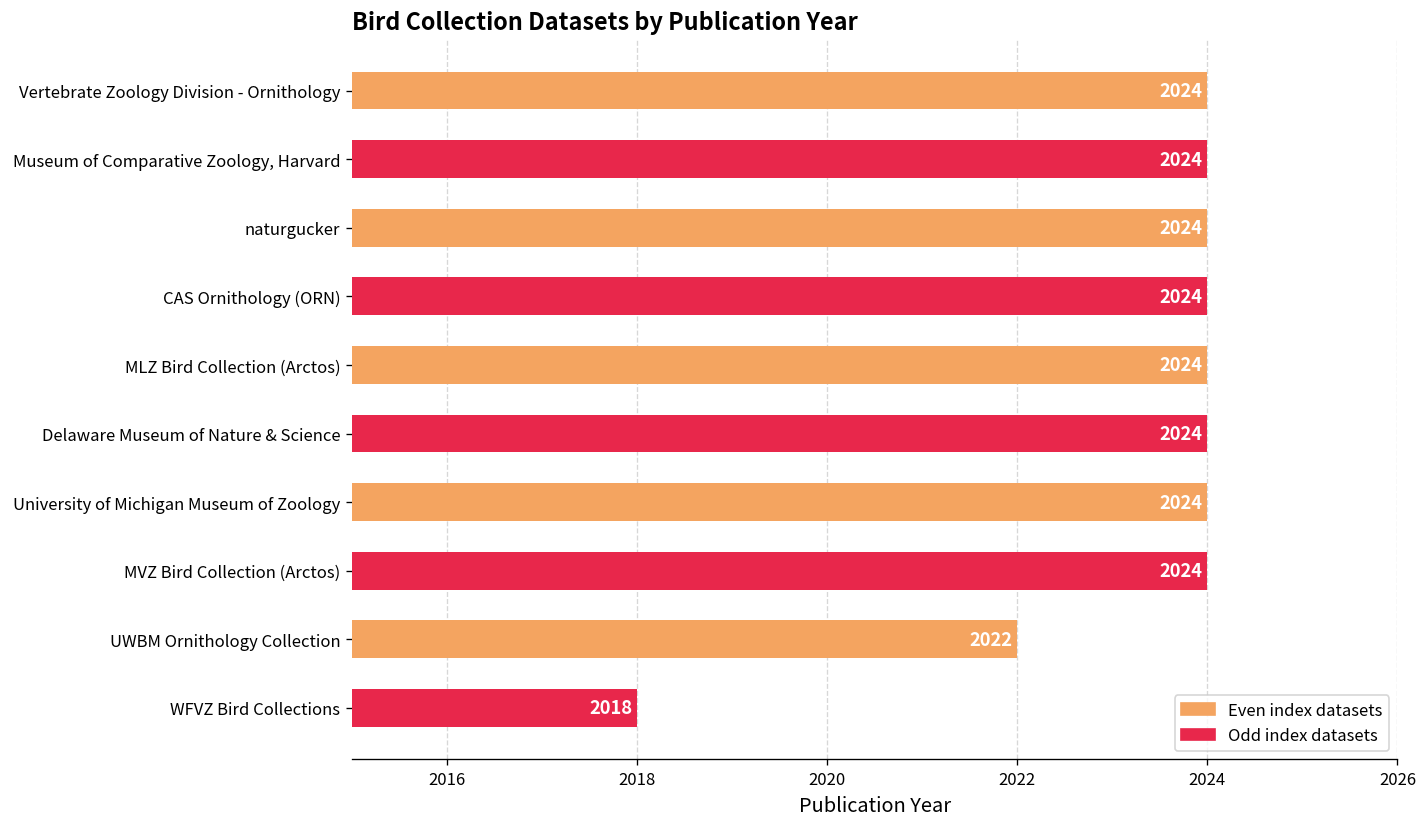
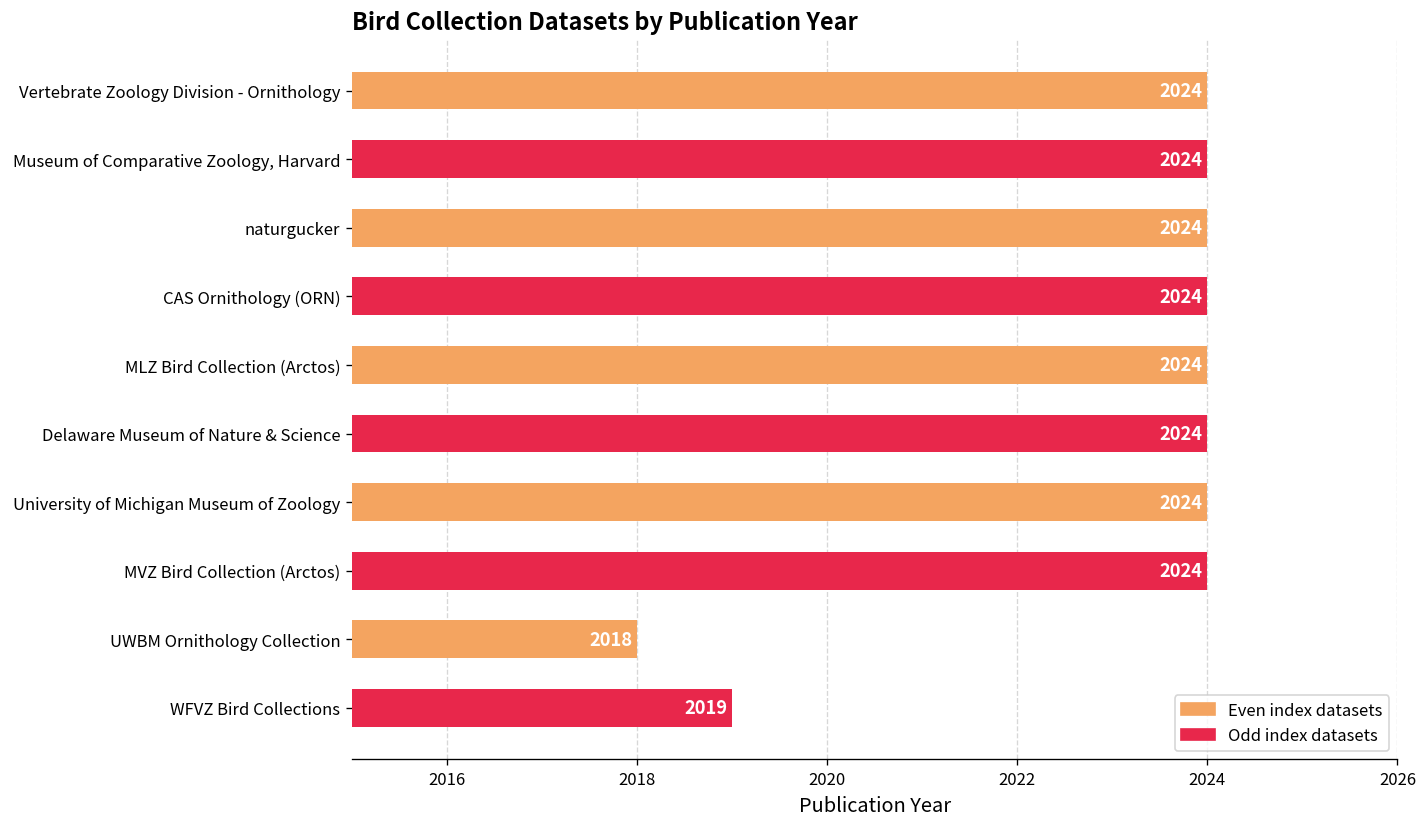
  {
    "Vertebrate Zoology Division - Ornithology": 2024,
    "Museum of Comparative Zoology, Harvard": 2024,
    "naturgucker": 2024,
    "CAS Ornithology (ORN)": 2024,
    "MLZ Bird Collection (Arctos)": 2024,
    "Delaware Museum of Nature & Science": 2024,
    "University of Michigan Museum of Zoology": 2024,
    "MVZ Bird Collection (Arctos)": 2024,
-   "UWBM Ornithology Collection": 2022,
-   "WFVZ Bird Collections": 2018
+   "UWBM Ornithology Collection": 2018,
+   "WFVZ Bird Collections": 2019
  }
